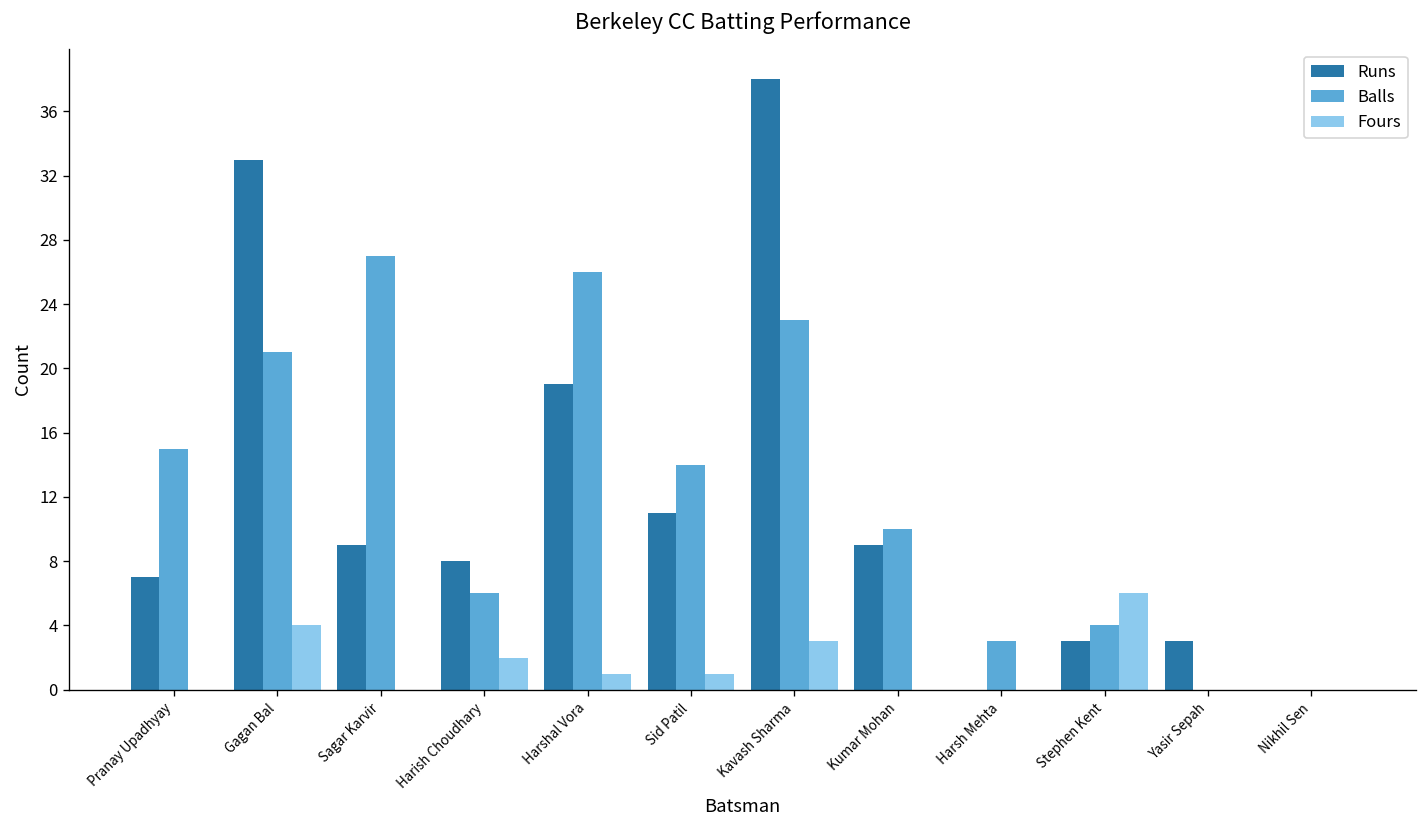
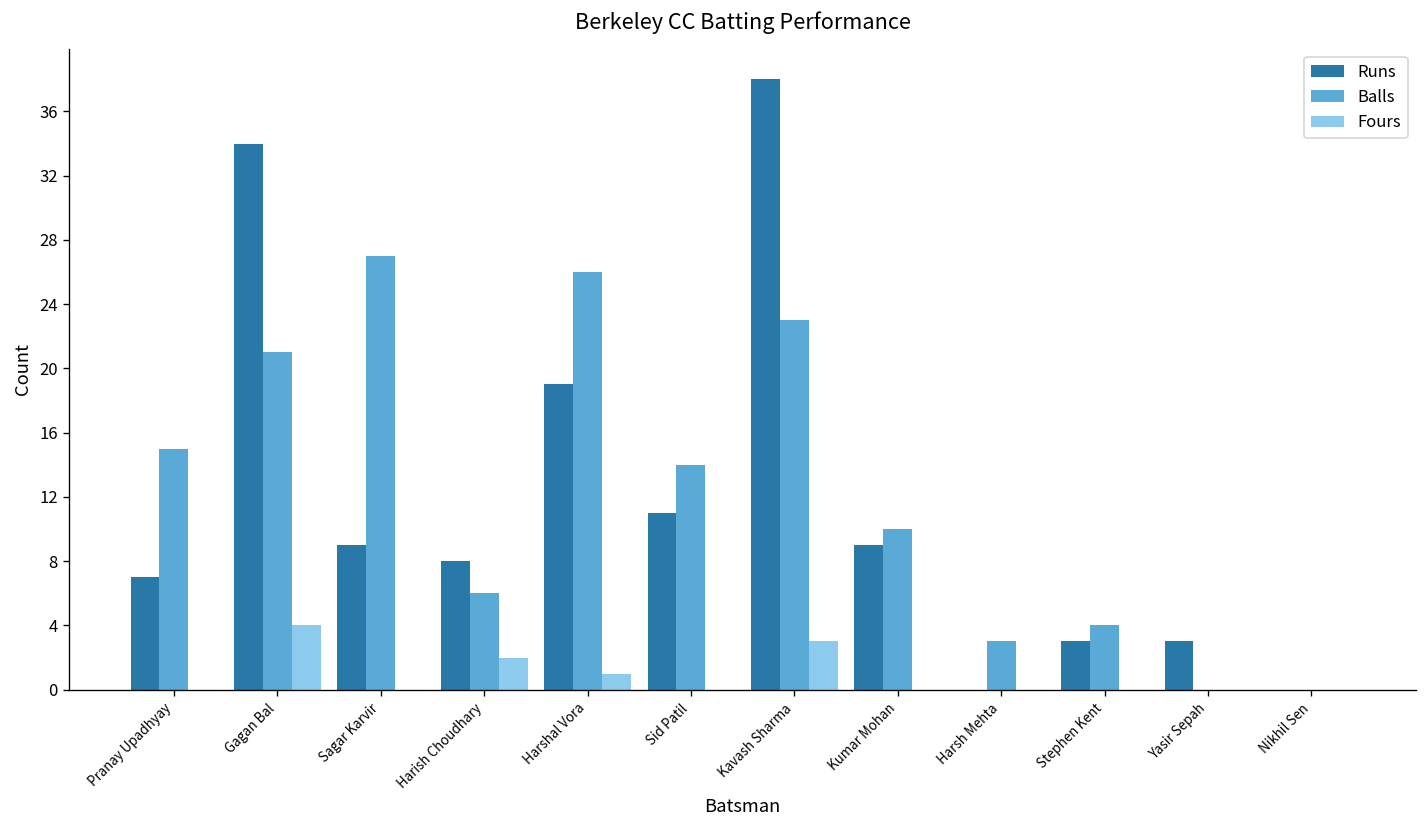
  {
    "Runs": {
      "Pranay Upadhyay": 7,
-     "Gagan Bal": 33,
+     "Gagan Bal": 34,
      "Sagar Karvir": 9,
      "Harish Choudhary": 8,
      "Harshal Vora": 19,
      "Sid Patil": 11,
      "Kavash Sharma": 38,
      "Kumar Mohan": 9,
      "Harsh Mehta": 0,
      "Stephen Kent": 3,
      "Yasir Sepah": 3,
      "Nikhil Sen": 0
    },
    "Balls": {
      "Pranay Upadhyay": 15,
      "Gagan Bal": 21,
      "Sagar Karvir": 27,
      "Harish Choudhary": 6,
      "Harshal Vora": 26,
      "Sid Patil": 14,
      "Kavash Sharma": 23,
      "Kumar Mohan": 10,
      "Harsh Mehta": 3,
      "Stephen Kent": 4,
      "Yasir Sepah": 0,
      "Nikhil Sen": 0
    },
    "Fours": {
      "Pranay Upadhyay": 0,
      "Gagan Bal": 4,
      "Sagar Karvir": 0,
      "Harish Choudhary": 2,
      "Harshal Vora": 1,
-     "Sid Patil": 1,
+     "Sid Patil": 0,
      "Kavash Sharma": 3,
      "Kumar Mohan": 0,
      "Harsh Mehta": 0,
-     "Stephen Kent": 6,
+     "Stephen Kent": 0,
      "Yasir Sepah": 0,
      "Nikhil Sen": 0
    }
  }
